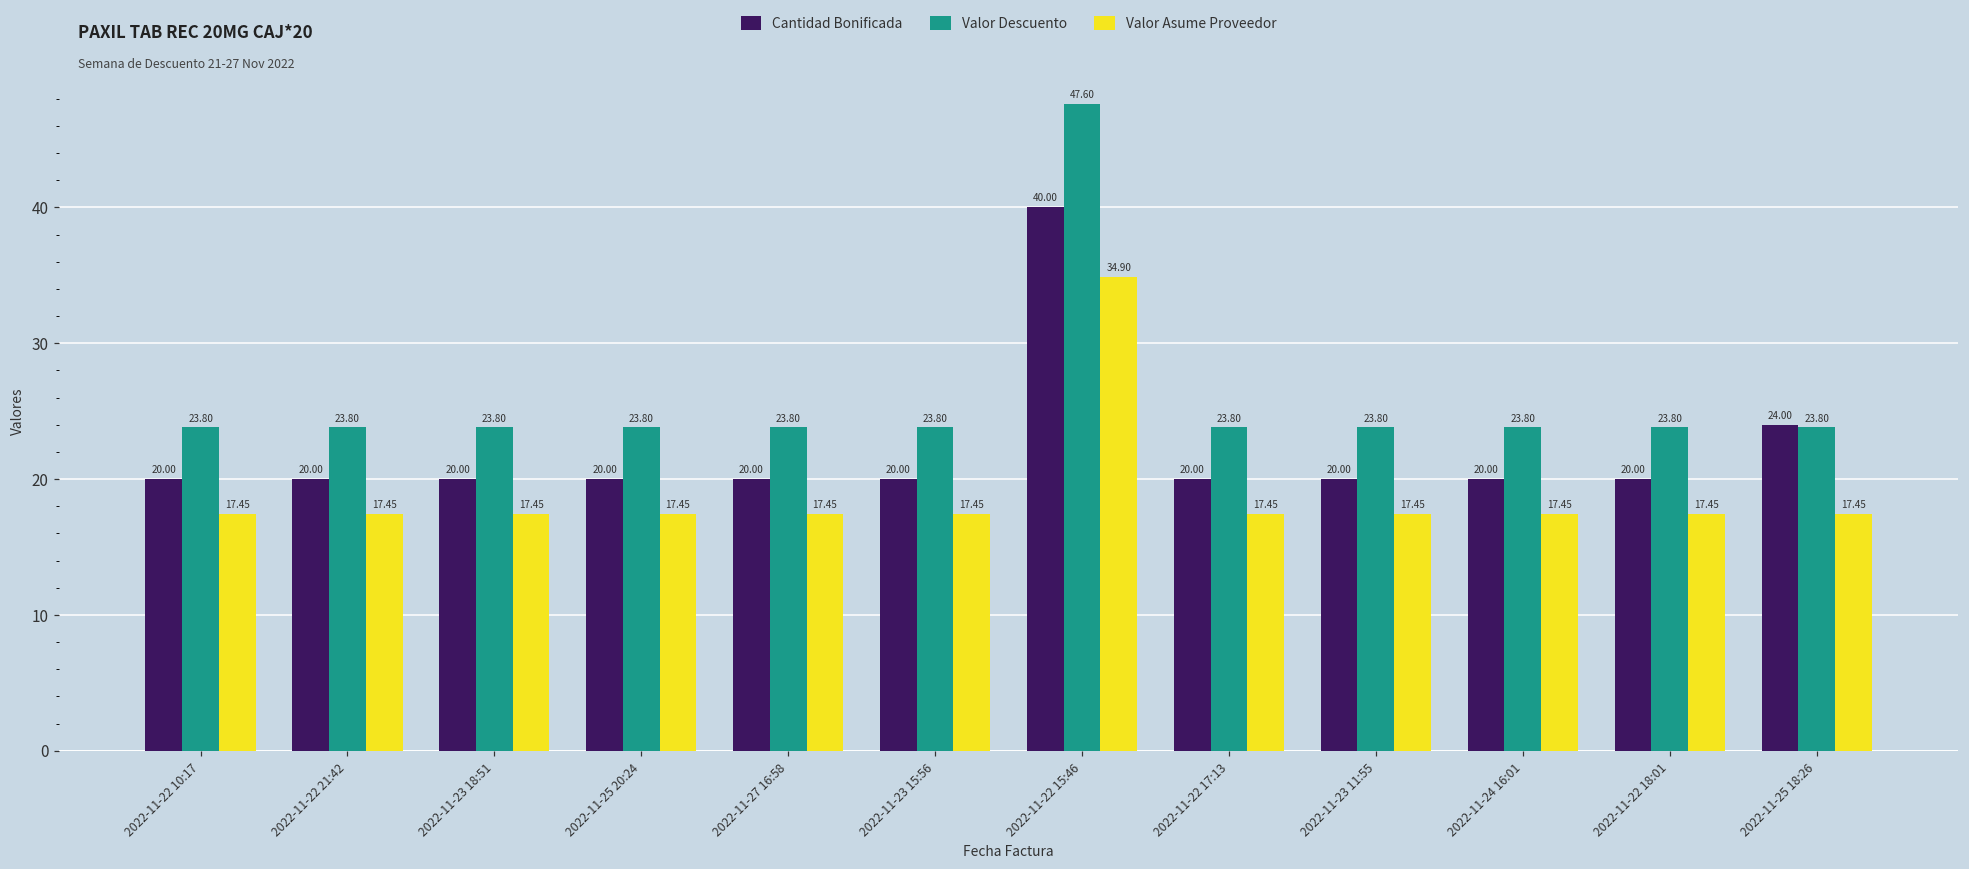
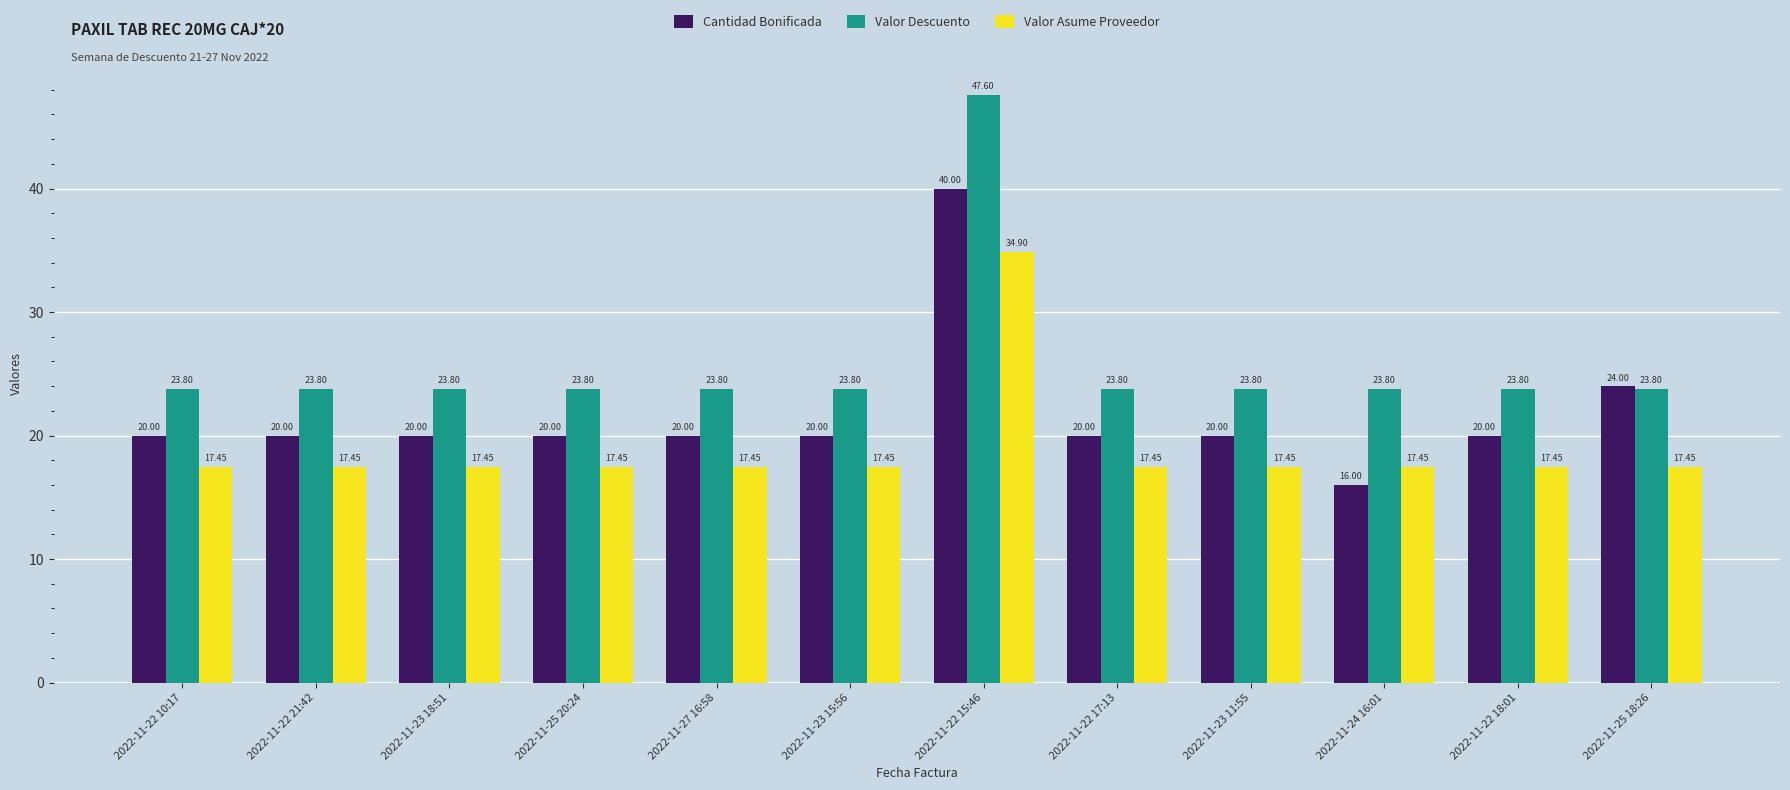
  {
    "Cantidad Bonificada": {
      "2022-11-22 10:17": 20.00,
      "2022-11-22 21:42": 20.00,
      "2022-11-23 18:51": 20.00,
      "2022-11-25 20:24": 20.00,
      "2022-11-27 16:58": 20.00,
      "2022-11-23 15:56": 20.00,
      "2022-11-22 15:46": 40.00,
      "2022-11-22 17:13": 20.00,
      "2022-11-23 11:55": 20.00,
-     "2022-11-24 16:01": 20.00,
+     "2022-11-24 16:01": 16.00,
      "2022-11-22 18:01": 20.00,
      "2022-11-25 18:26": 24.00
    },
    "Valor Descuento": {
      "2022-11-22 10:17": 23.80,
      "2022-11-22 21:42": 23.80,
      "2022-11-23 18:51": 23.80,
      "2022-11-25 20:24": 23.80,
      "2022-11-27 16:58": 23.80,
      "2022-11-23 15:56": 23.80,
      "2022-11-22 15:46": 47.60,
      "2022-11-22 17:13": 23.80,
      "2022-11-23 11:55": 23.80,
      "2022-11-24 16:01": 23.80,
      "2022-11-22 18:01": 23.80,
      "2022-11-25 18:26": 23.80
    },
    "Valor Asume Proveedor": {
      "2022-11-22 10:17": 17.45,
      "2022-11-22 21:42": 17.45,
      "2022-11-23 18:51": 17.45,
      "2022-11-25 20:24": 17.45,
      "2022-11-27 16:58": 17.45,
      "2022-11-23 15:56": 17.45,
      "2022-11-22 15:46": 34.90,
      "2022-11-22 17:13": 17.45,
      "2022-11-23 11:55": 17.45,
      "2022-11-24 16:01": 17.45,
      "2022-11-22 18:01": 17.45,
      "2022-11-25 18:26": 17.45
    }
  }
